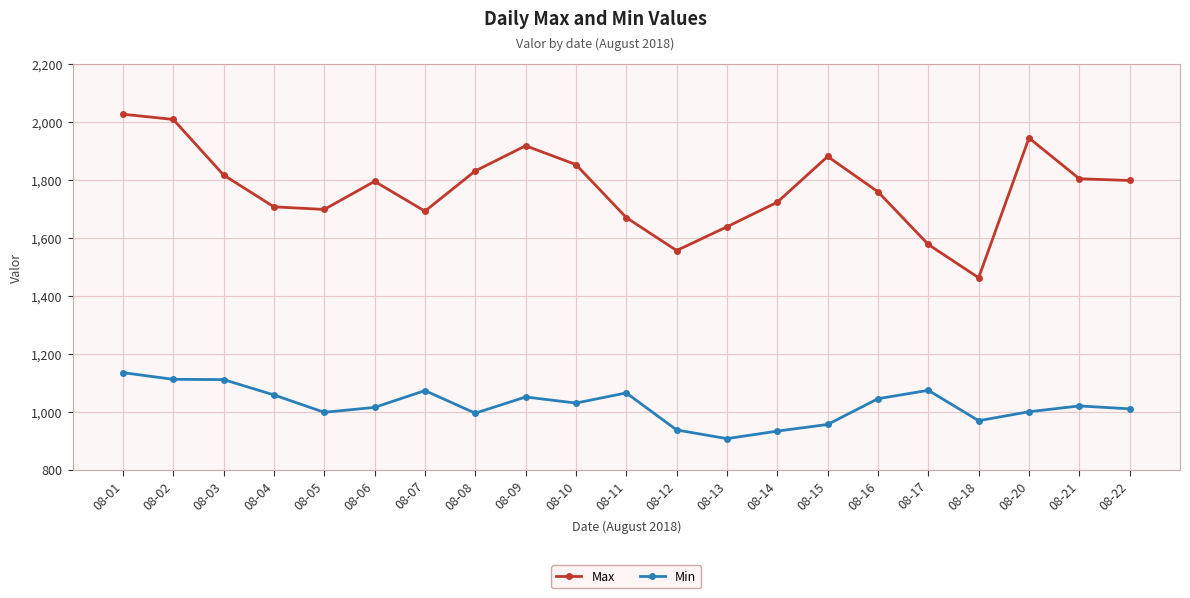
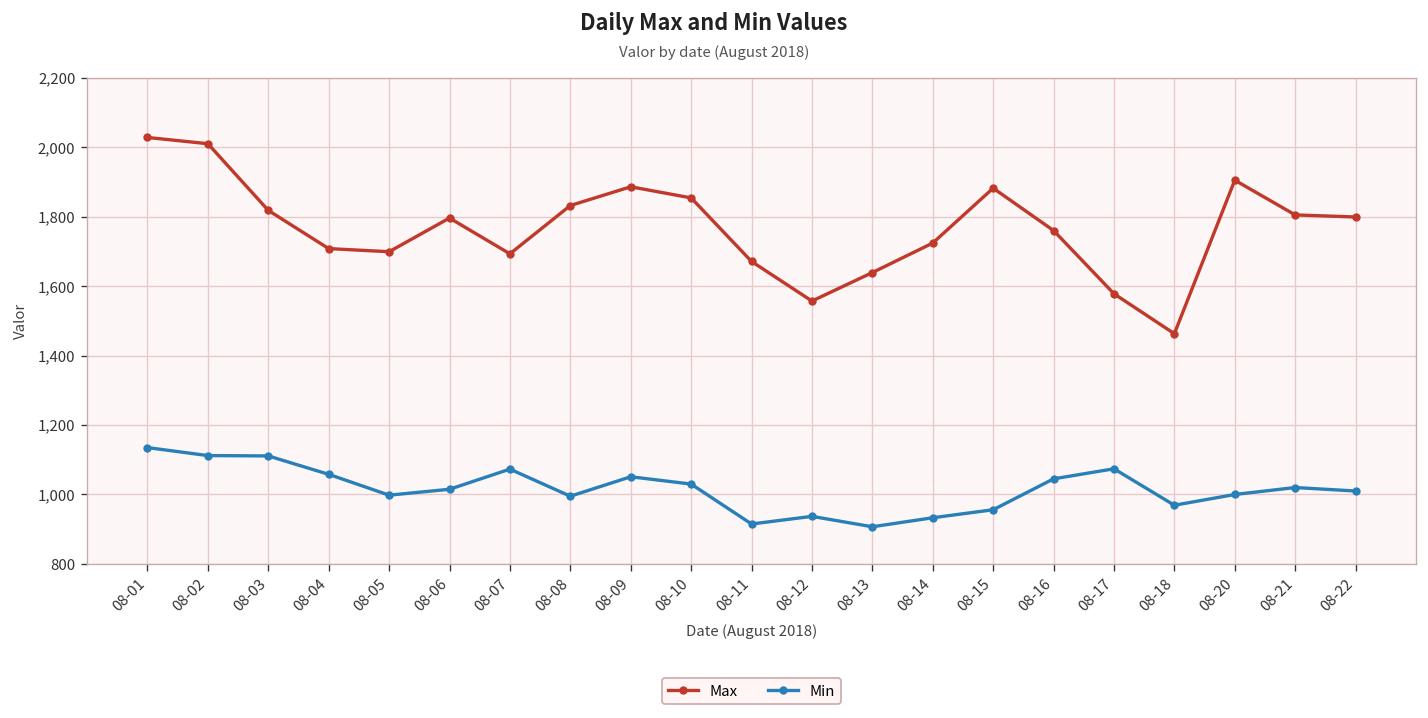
  {
    "Max": {
      "08-01": "2,030",
      "08-02": "2,010",
      "08-03": "1,820",
      "08-04": "1,710",
      "08-05": "1,700",
      "08-06": "1,800",
      "08-07": "1,690",
      "08-08": "1,830",
-     "08-09": "1,920",
+     "08-09": "1,890",
      "08-10": "1,850",
      "08-11": "1,670",
      "08-12": "1,560",
      "08-13": "1,640",
      "08-14": "1,720",
      "08-15": "1,880",
      "08-16": "1,760",
      "08-17": "1,580",
      "08-18": "1,460",
-     "08-20": "1,950",
+     "08-20": "1,910",
      "08-21": "1,810",
      "08-22": "1,800"
    },
    "Min": {
      "08-01": "1,140",
      "08-02": "1,110",
      "08-03": "1,110",
      "08-04": "1,060",
      "08-05": "1,000",
      "08-06": "1,020",
      "08-07": "1,070",
      "08-08": "1,000",
      "08-09": "1,050",
      "08-10": "1,030",
-     "08-11": "1,070",
+     "08-11": "920",
      "08-12": "940",
      "08-13": "910",
      "08-14": "930",
      "08-15": "960",
      "08-16": "1,050",
      "08-17": "1,070",
      "08-18": "970",
      "08-20": "1,000",
      "08-21": "1,020",
      "08-22": "1,010"
    }
  }
